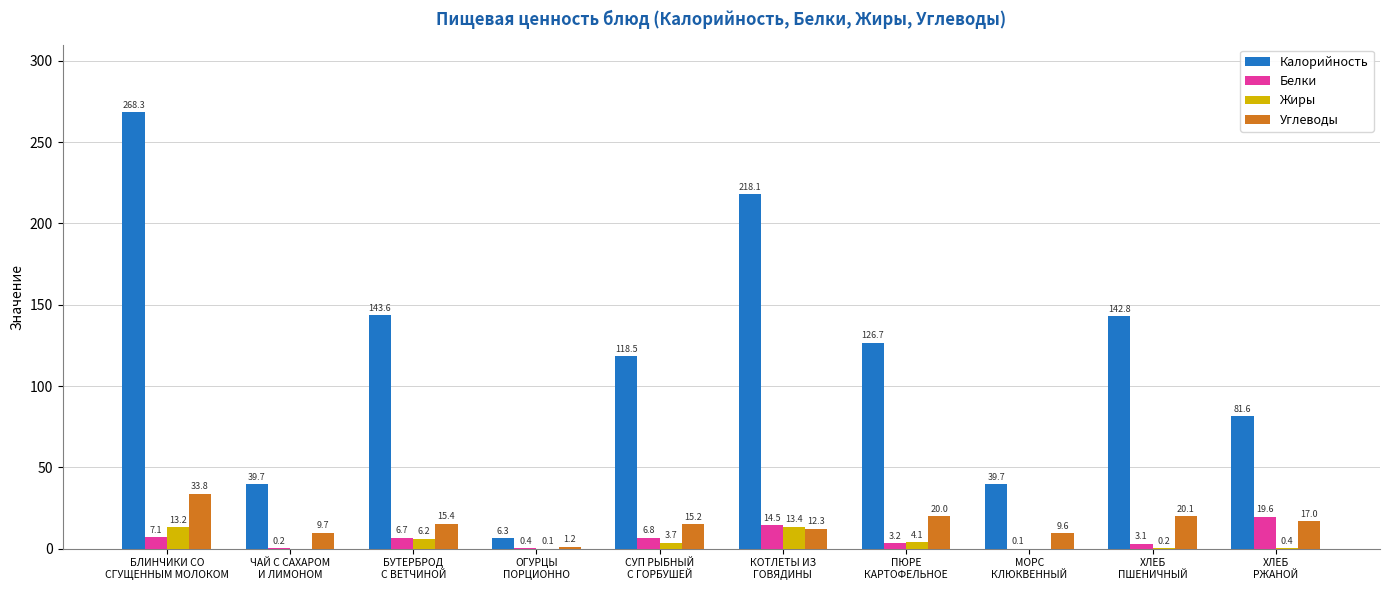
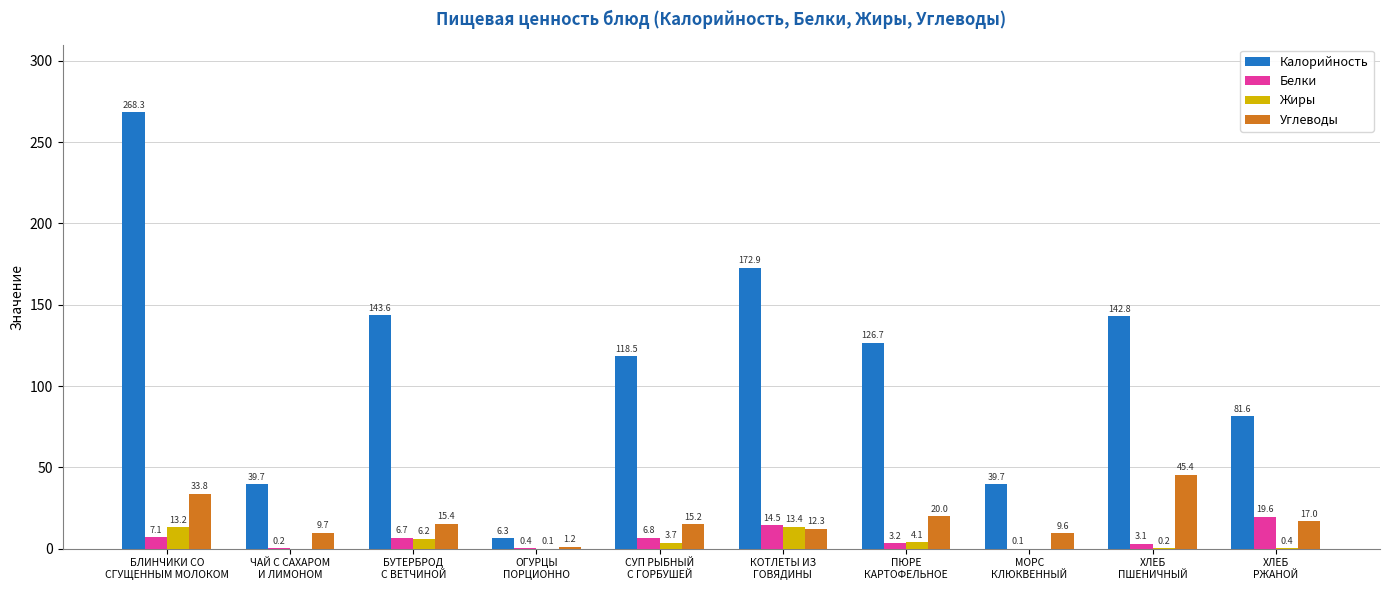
  {
    "Калорийность": {
      "БЛИНЧИКИ СО СГУЩЕННЫМ МОЛОКОМ": 268.3,
      "ЧАЙ С САХАРОМ И ЛИМОНОМ": 39.7,
      "БУТЕРБРОД С ВЕТЧИНОЙ": 143.6,
      "ОГУРЦЫ ПОРЦИОННО": 6.3,
      "СУП РЫБНЫЙ С ГОРБУШЕЙ": 118.5,
-     "КОТЛЕТЫ ИЗ ГОВЯДИНЫ": 218.1,
+     "КОТЛЕТЫ ИЗ ГОВЯДИНЫ": 172.9,
      "ПЮРЕ КАРТОФЕЛЬНОЕ": 126.7,
      "МОРС КЛЮКВЕННЫЙ": 39.7,
      "ХЛЕБ ПШЕНИЧНЫЙ": 142.8,
      "ХЛЕБ РЖАНОЙ": 81.6
    },
    "Белки": {
      "БЛИНЧИКИ СО СГУЩЕННЫМ МОЛОКОМ": 7.1,
      "ЧАЙ С САХАРОМ И ЛИМОНОМ": 0.2,
      "БУТЕРБРОД С ВЕТЧИНОЙ": 6.7,
      "ОГУРЦЫ ПОРЦИОННО": 0.4,
      "СУП РЫБНЫЙ С ГОРБУШЕЙ": 6.8,
      "КОТЛЕТЫ ИЗ ГОВЯДИНЫ": 14.5,
      "ПЮРЕ КАРТОФЕЛЬНОЕ": 3.2,
      "МОРС КЛЮКВЕННЫЙ": 0.1,
      "ХЛЕБ ПШЕНИЧНЫЙ": 3.1,
      "ХЛЕБ РЖАНОЙ": 19.6
    },
    "Жиры": {
      "БЛИНЧИКИ СО СГУЩЕННЫМ МОЛОКОМ": 13.2,
      "БУТЕРБРОД С ВЕТЧИНОЙ": 6.2,
      "ОГУРЦЫ ПОРЦИОННО": 0.1,
      "СУП РЫБНЫЙ С ГОРБУШЕЙ": 3.7,
      "КОТЛЕТЫ ИЗ ГОВЯДИНЫ": 13.4,
      "ПЮРЕ КАРТОФЕЛЬНОЕ": 4.1,
      "ХЛЕБ ПШЕНИЧНЫЙ": 0.2,
      "ХЛЕБ РЖАНОЙ": 0.4
    },
    "Углеводы": {
      "БЛИНЧИКИ СО СГУЩЕННЫМ МОЛОКОМ": 33.8,
      "ЧАЙ С САХАРОМ И ЛИМОНОМ": 9.7,
      "БУТЕРБРОД С ВЕТЧИНОЙ": 15.4,
      "ОГУРЦЫ ПОРЦИОННО": 1.2,
      "СУП РЫБНЫЙ С ГОРБУШЕЙ": 15.2,
      "КОТЛЕТЫ ИЗ ГОВЯДИНЫ": 12.3,
      "ПЮРЕ КАРТОФЕЛЬНОЕ": 20.0,
      "МОРС КЛЮКВЕННЫЙ": 9.6,
-     "ХЛЕБ ПШЕНИЧНЫЙ": 20.1,
+     "ХЛЕБ ПШЕНИЧНЫЙ": 45.4,
      "ХЛЕБ РЖАНОЙ": 17.0
    }
  }
